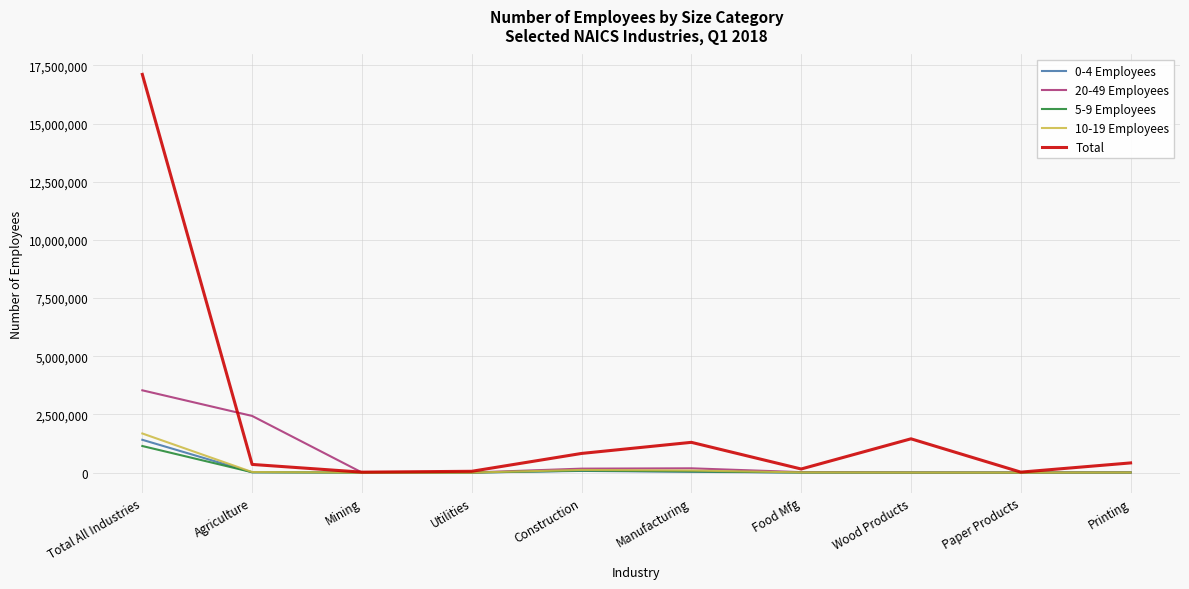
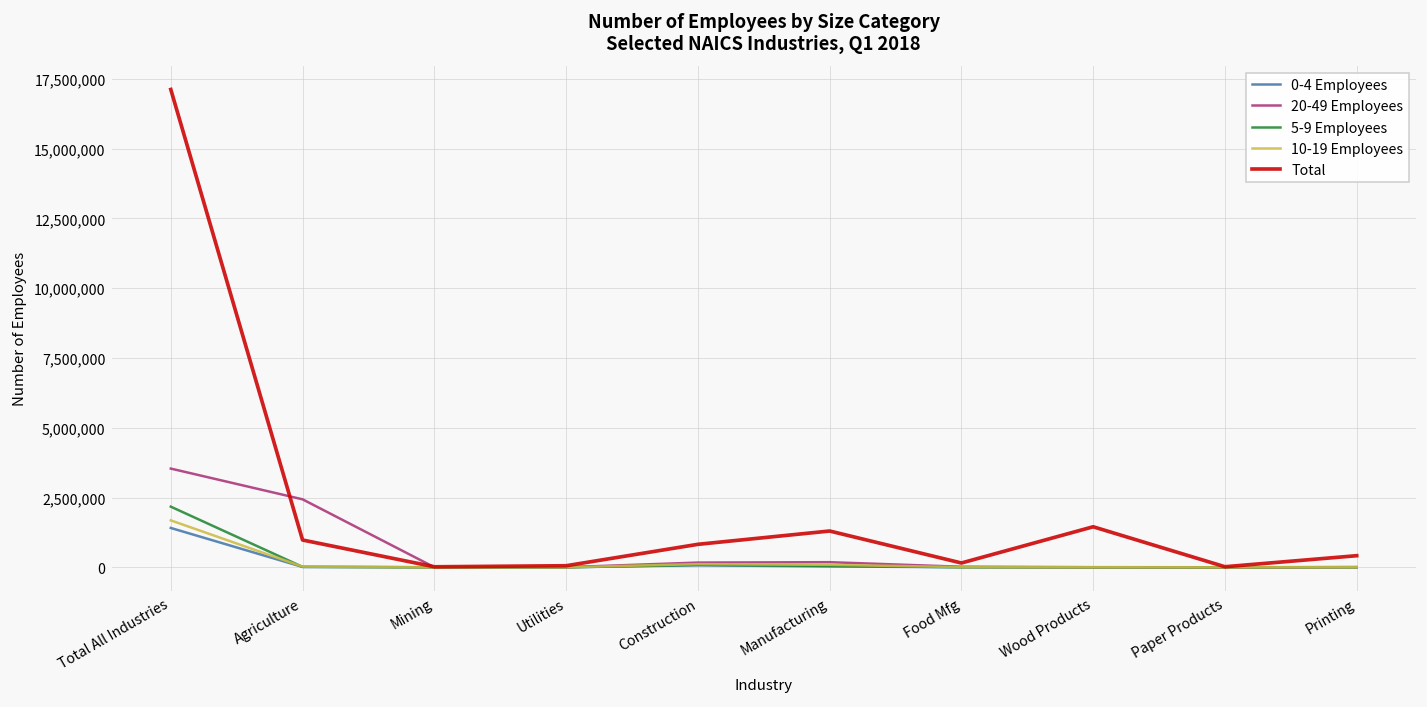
  {
    "0-4 Employees": {
      "Total All Industries": "1,400,000"
    },
    "20-49 Employees": {
      "Total All Industries": "3,500,000",
      "Agriculture": "2,400,000"
    },
    "5-9 Employees": {
-     "Total All Industries": "1,100,000"
+     "Total All Industries": "2,200,000"
    },
    "10-19 Employees": {
      "Total All Industries": "1,700,000"
    },
    "Total": {
      "Total All Industries": "17,100,000",
-     "Agriculture": "400,000",
+     "Agriculture": "1,000,000",
      "Construction": "800,000",
      "Manufacturing": "1,300,000",
      "Food Mfg": "200,000",
      "Wood Products": "1,500,000",
      "Printing": "400,000"
    }
  }
